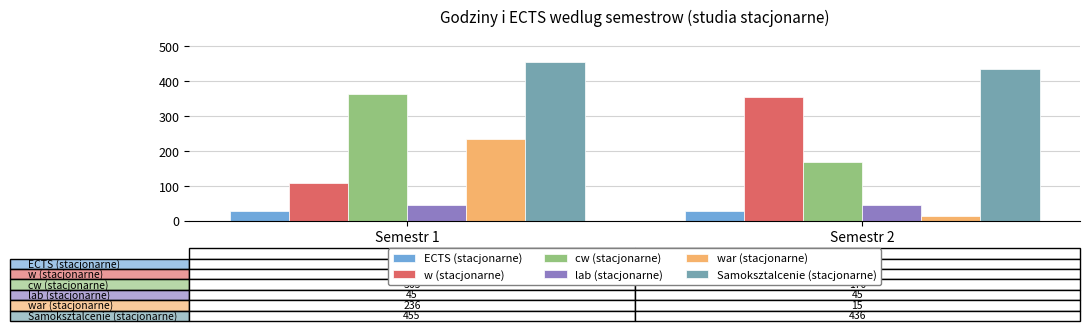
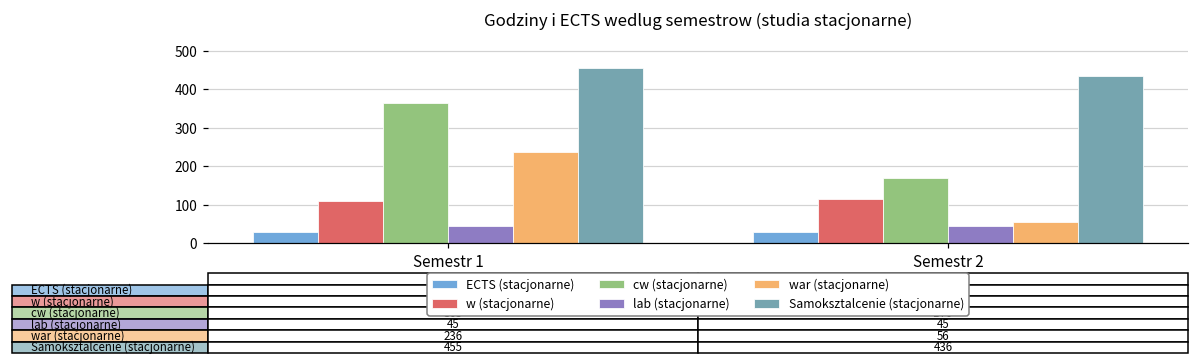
  {
    "w (stacjonarne)": {
      "Semestr 1": 110,
-     "Semestr 2": 360
+     "Semestr 2": 110
    },
    "cw (stacjonarne)": {
      "Semestr 1": 370,
      "Semestr 2": 170
    },
    "war (stacjonarne)": {
-     "Semestr 2": 15
+     "Semestr 2": 56
    }
  }
